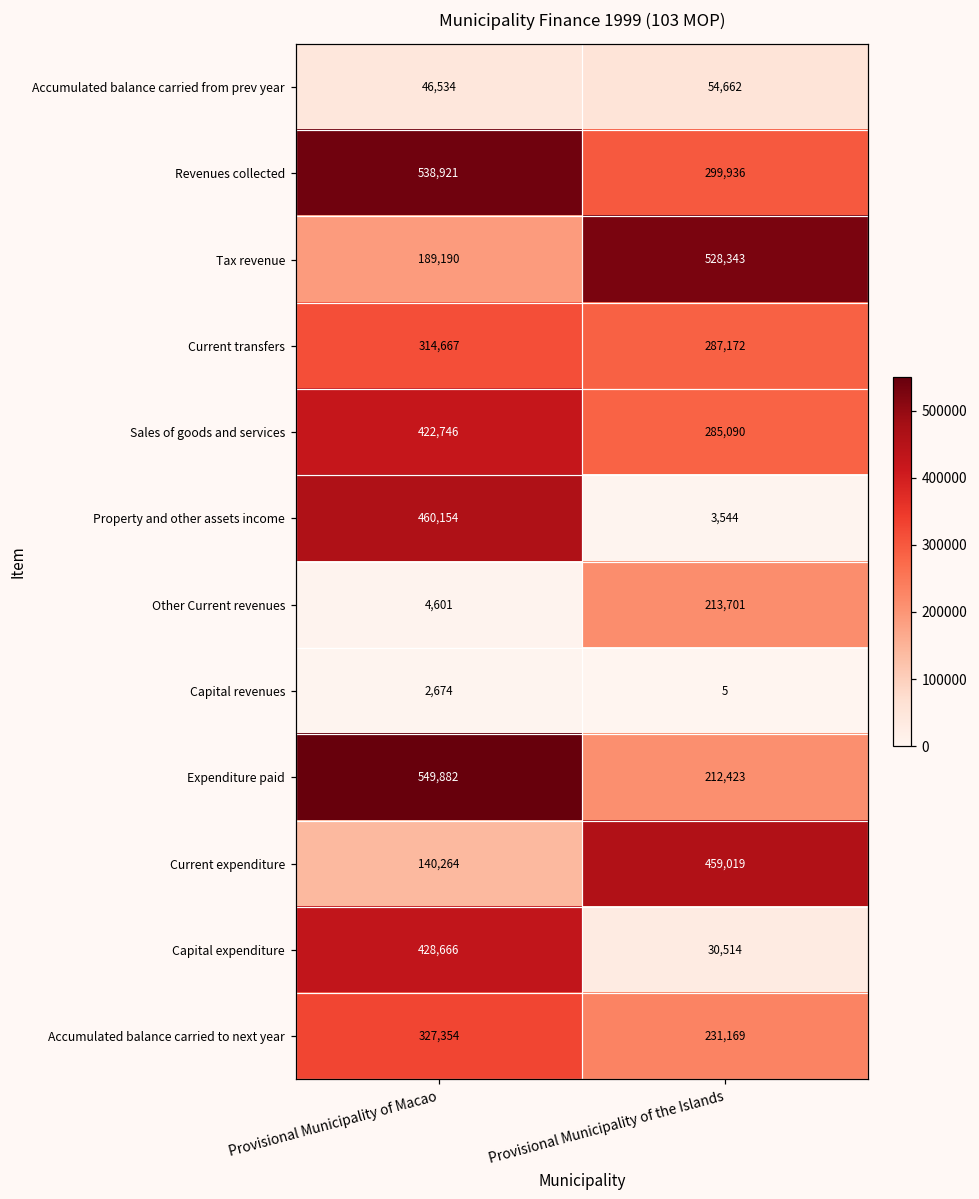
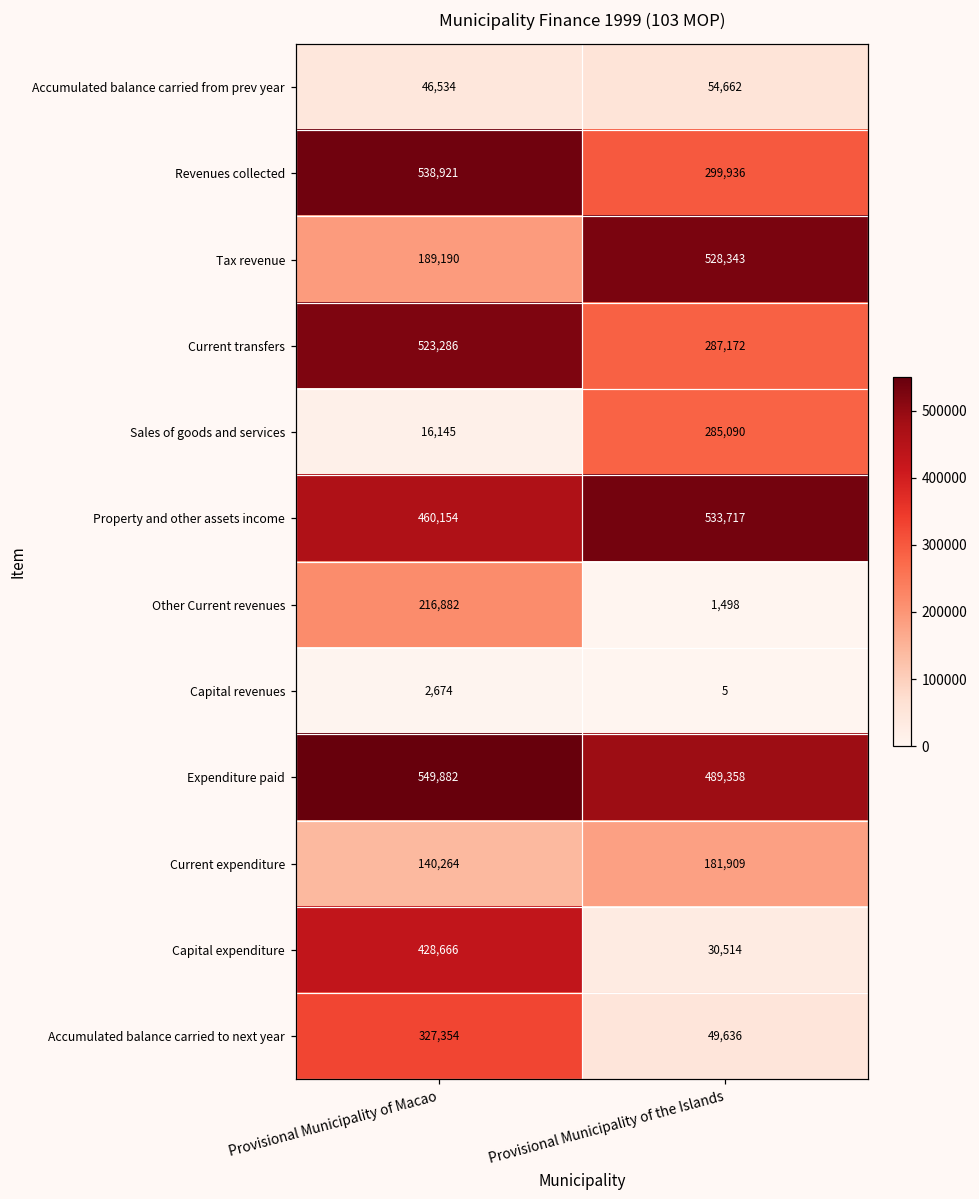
  {
    "Accumulated balance carried from prev year": {
      "Provisional Municipality of Macao": "46,534",
      "Provisional Municipality of the Islands": "54,662"
    },
    "Revenues collected": {
      "Provisional Municipality of Macao": "538,921",
      "Provisional Municipality of the Islands": "299,936"
    },
    "Tax revenue": {
      "Provisional Municipality of Macao": "189,190",
      "Provisional Municipality of the Islands": "528,343"
    },
    "Current transfers": {
-     "Provisional Municipality of Macao": "314,667",
+     "Provisional Municipality of Macao": "523,286",
      "Provisional Municipality of the Islands": "287,172"
    },
    "Sales of goods and services": {
-     "Provisional Municipality of Macao": "422,746",
+     "Provisional Municipality of Macao": "16,145",
      "Provisional Municipality of the Islands": "285,090"
    },
    "Property and other assets income": {
      "Provisional Municipality of Macao": "460,154",
-     "Provisional Municipality of the Islands": "3,544"
+     "Provisional Municipality of the Islands": "533,717"
    },
    "Other Current revenues": {
-     "Provisional Municipality of Macao": "4,601",
-     "Provisional Municipality of the Islands": "213,701"
+     "Provisional Municipality of Macao": "216,882",
+     "Provisional Municipality of the Islands": "1,498"
    },
    "Capital revenues": {
      "Provisional Municipality of Macao": "2,674",
      "Provisional Municipality of the Islands": "5"
    },
    "Expenditure paid": {
      "Provisional Municipality of Macao": "549,882",
-     "Provisional Municipality of the Islands": "212,423"
+     "Provisional Municipality of the Islands": "489,358"
    },
    "Current expenditure": {
      "Provisional Municipality of Macao": "140,264",
-     "Provisional Municipality of the Islands": "459,019"
+     "Provisional Municipality of the Islands": "181,909"
    },
    "Capital expenditure": {
      "Provisional Municipality of Macao": "428,666",
      "Provisional Municipality of the Islands": "30,514"
    },
    "Accumulated balance carried to next year": {
      "Provisional Municipality of Macao": "327,354",
-     "Provisional Municipality of the Islands": "231,169"
+     "Provisional Municipality of the Islands": "49,636"
    }
  }
